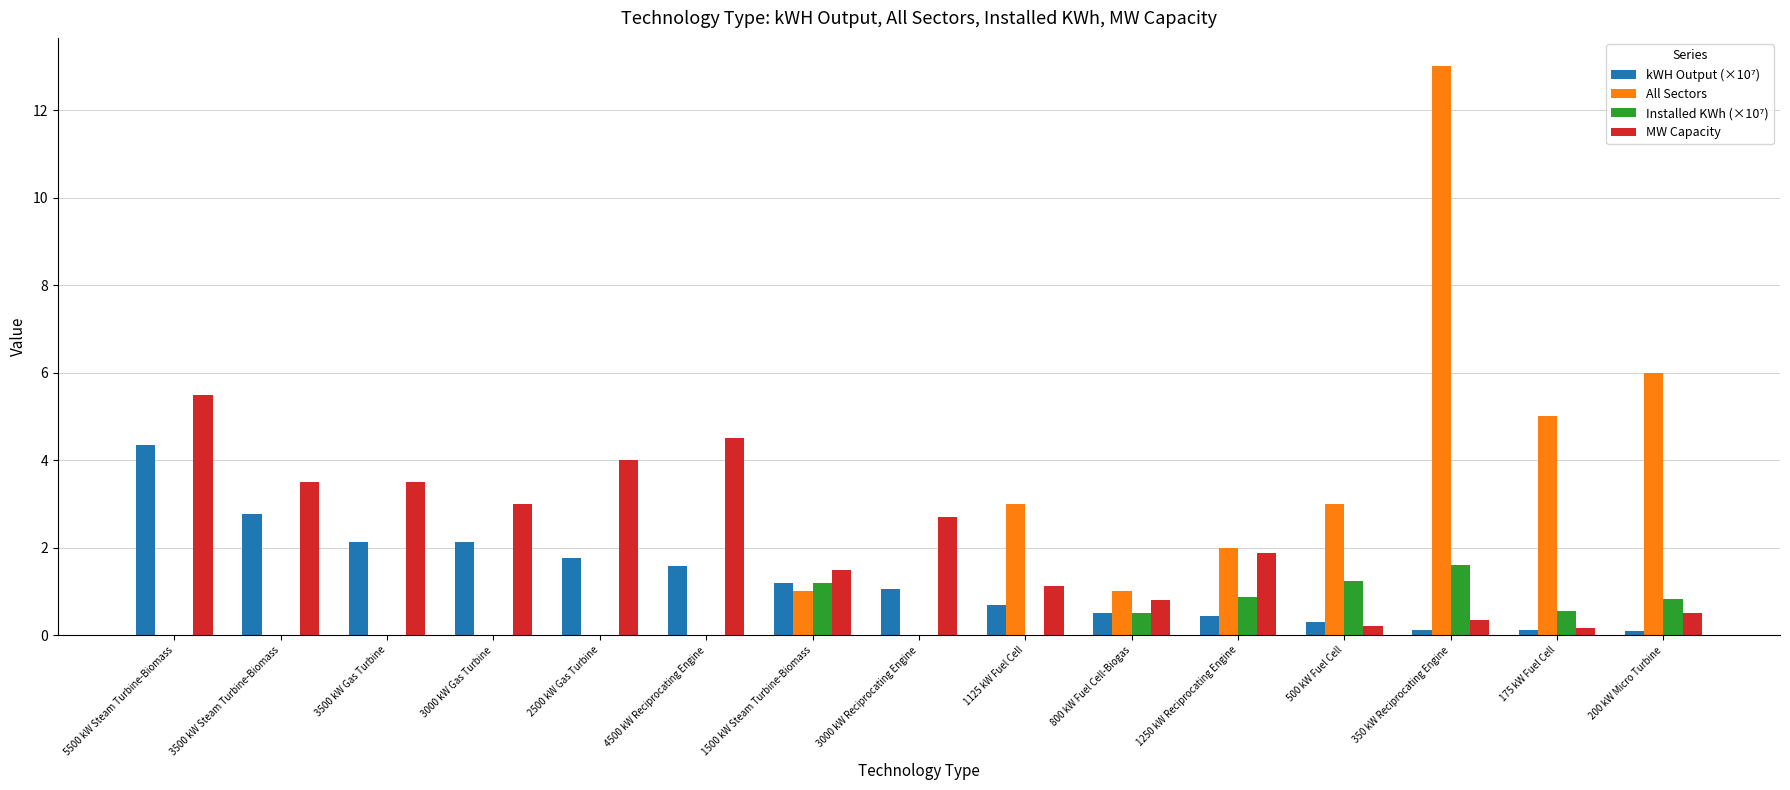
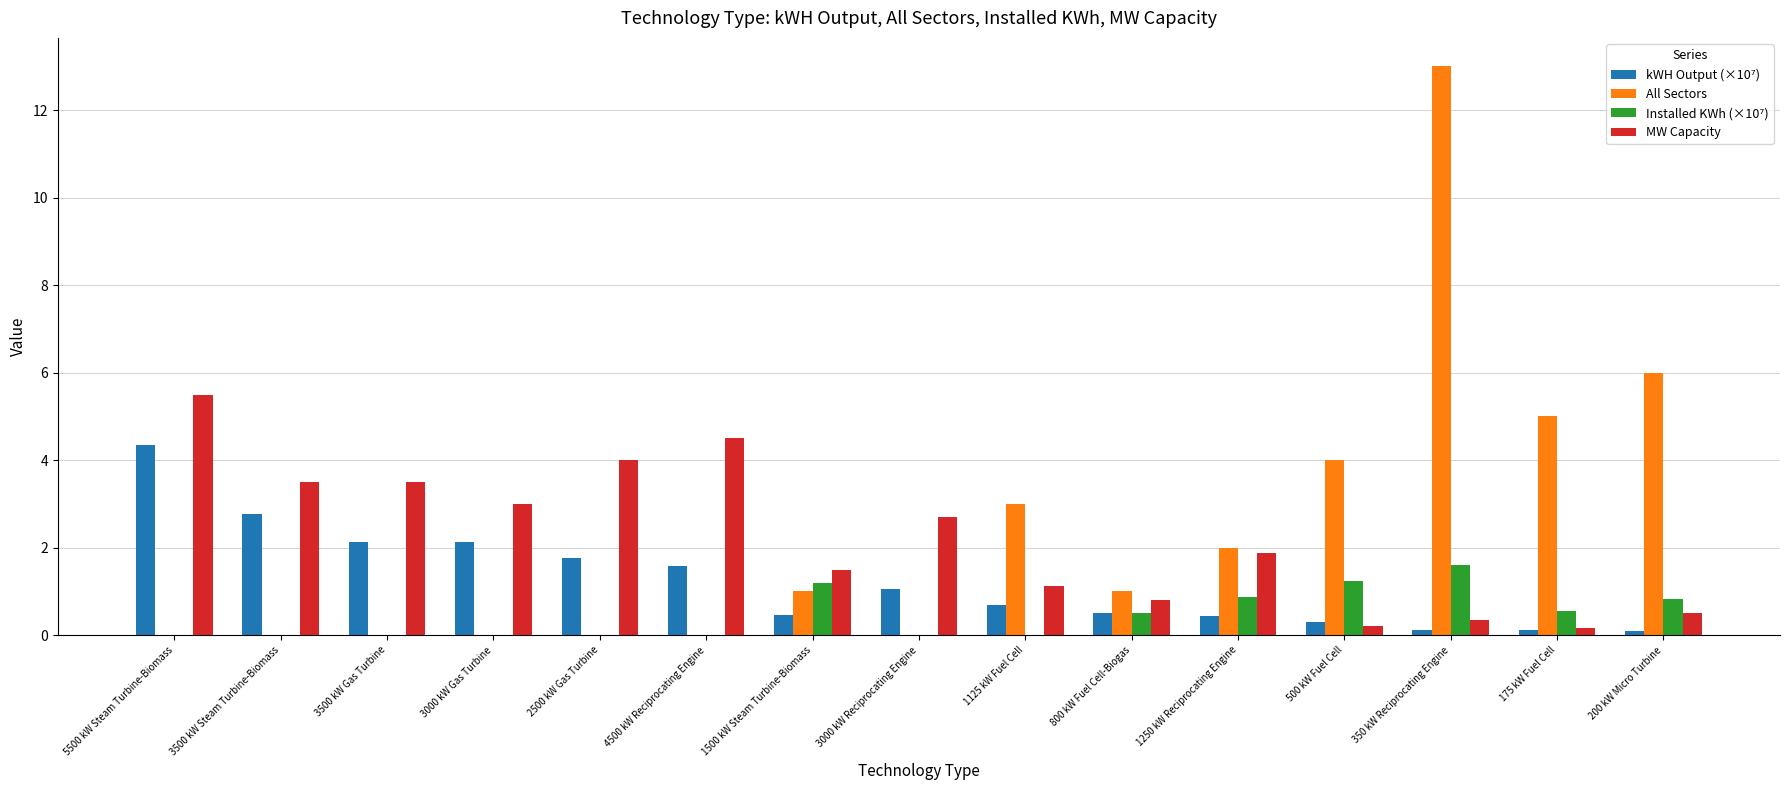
  {
    "kWH Output (×10⁷)": {
      "5500 kW Steam Turbine-Biomass": 4.3,
      "3500 kW Steam Turbine-Biomass": 2.8,
      "3500 kW Gas Turbine": 2.1,
      "3000 kW Gas Turbine": 2.1,
      "2500 kW Gas Turbine": 1.8,
      "4500 kW Reciprocating Engine": 1.6,
-     "1500 kW Steam Turbine-Biomass": 1.2,
+     "1500 kW Steam Turbine-Biomass": 0.5,
      "3000 kW Reciprocating Engine": 1.1,
      "1125 kW Fuel Cell": 0.7,
      "800 kW Fuel Cell-Biogas": 0.5,
      "1250 kW Reciprocating Engine": 0.4,
      "500 kW Fuel Cell": 0.3,
      "350 kW Reciprocating Engine": 0.1,
      "175 kW Fuel Cell": 0.1,
      "200 kW Micro Turbine": 0.1
    },
    "All Sectors": {
      "5500 kW Steam Turbine-Biomass": 0,
      "3500 kW Steam Turbine-Biomass": 0,
      "3500 kW Gas Turbine": 0,
      "3000 kW Gas Turbine": 0,
      "2500 kW Gas Turbine": 0,
      "4500 kW Reciprocating Engine": 0,
      "1500 kW Steam Turbine-Biomass": 1,
      "3000 kW Reciprocating Engine": 0,
      "1125 kW Fuel Cell": 3,
      "800 kW Fuel Cell-Biogas": 1,
      "1250 kW Reciprocating Engine": 2,
-     "500 kW Fuel Cell": 3,
+     "500 kW Fuel Cell": 4,
      "350 kW Reciprocating Engine": 13,
      "175 kW Fuel Cell": 5,
      "200 kW Micro Turbine": 6
    },
    "Installed KWh (×10⁷)": {
      "5500 kW Steam Turbine-Biomass": 0.0,
      "3500 kW Steam Turbine-Biomass": 0.0,
      "3500 kW Gas Turbine": 0.0,
      "3000 kW Gas Turbine": 0.0,
      "2500 kW Gas Turbine": 0.0,
      "4500 kW Reciprocating Engine": 0.0,
      "1500 kW Steam Turbine-Biomass": 1.2,
      "3000 kW Reciprocating Engine": 0.0,
      "1125 kW Fuel Cell": 0.0,
      "800 kW Fuel Cell-Biogas": 0.5,
      "1250 kW Reciprocating Engine": 0.9,
      "500 kW Fuel Cell": 1.2,
      "350 kW Reciprocating Engine": 1.6,
      "175 kW Fuel Cell": 0.5,
      "200 kW Micro Turbine": 0.8
    },
    "MW Capacity": {
      "5500 kW Steam Turbine-Biomass": 5.5,
      "3500 kW Steam Turbine-Biomass": 3.5,
      "3500 kW Gas Turbine": 3.5,
      "3000 kW Gas Turbine": 3.0,
      "2500 kW Gas Turbine": 4.0,
      "4500 kW Reciprocating Engine": 4.5,
      "1500 kW Steam Turbine-Biomass": 1.5,
      "3000 kW Reciprocating Engine": 2.7,
      "1125 kW Fuel Cell": 1.1,
      "800 kW Fuel Cell-Biogas": 0.8,
      "1250 kW Reciprocating Engine": 1.9,
      "500 kW Fuel Cell": 0.2,
      "350 kW Reciprocating Engine": 0.4,
      "175 kW Fuel Cell": 0.2,
      "200 kW Micro Turbine": 0.5
    }
  }
